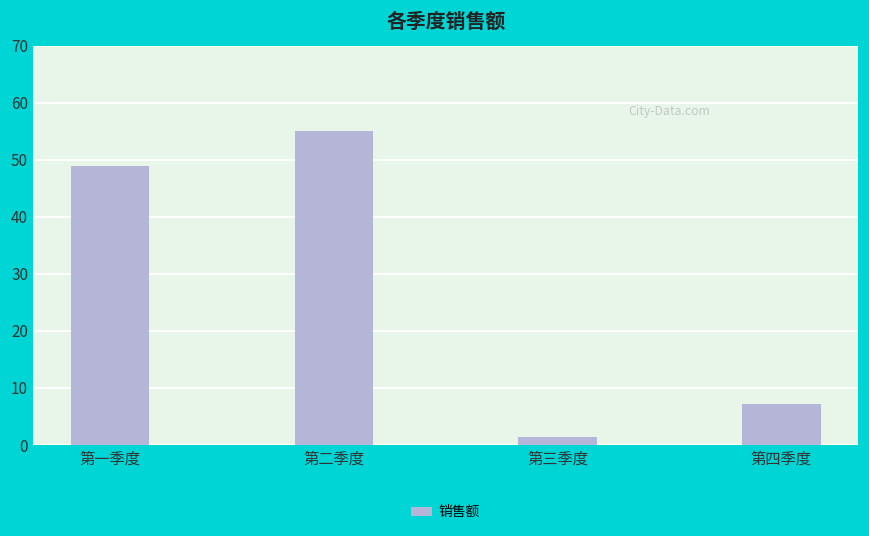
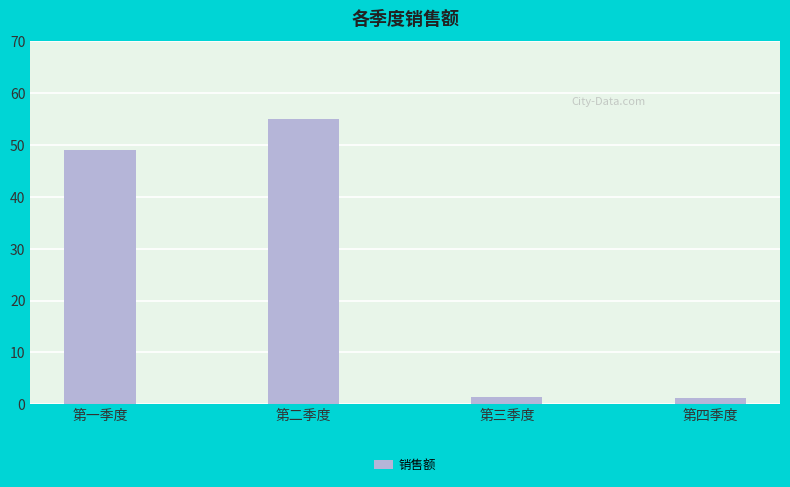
  {
    "第一季度": 49,
    "第二季度": 55,
    "第三季度": 1,
-   "第四季度": 7
+   "第四季度": 1
  }
